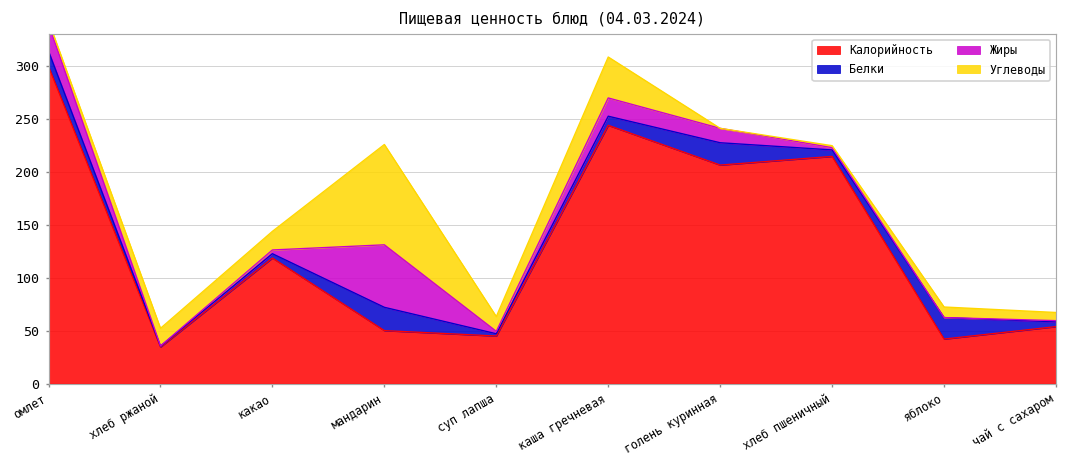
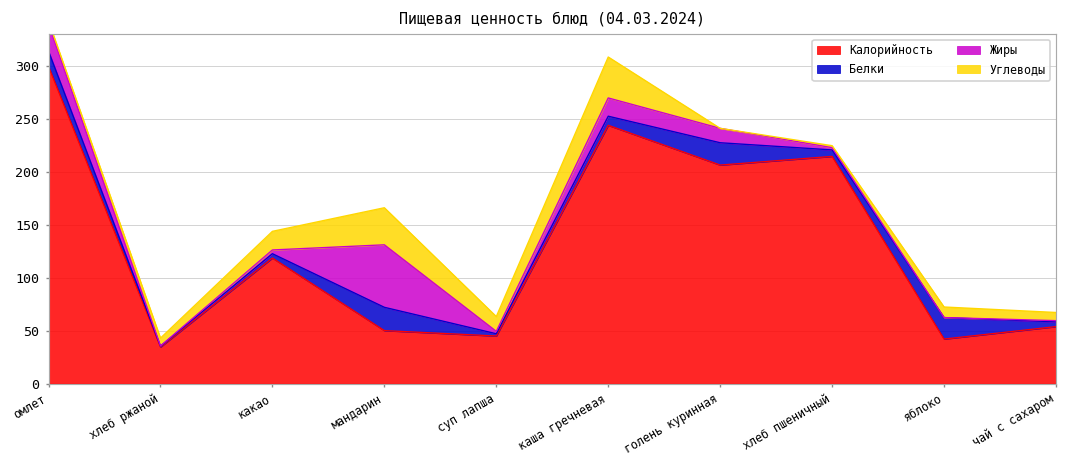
  {
    "Калорийность": {
      "омлет": 300,
      "какао": 120,
      "мандарин": 50,
      "каша гречневая": 240,
      "голень куринная": 210,
      "хлеб пшеничный": 210,
      "яблоко": 40,
      "чай с сахаром": 50
    },
    "Белки": {
      "омлет": 10,
      "какао": 0,
      "мандарин": 20,
      "каша гречневая": 10,
      "голень куринная": 20
    },
    "Жиры": {
      "какао": 0,
      "мандарин": 60,
      "каша гречневая": 20
    },
    "Углеводы": {
-     "хлеб ржаной": 20,
+     "хлеб ржаной": 10,
      "какао": 20,
-     "мандарин": 90,
+     "мандарин": 40,
      "суп лапша": 10,
      "каша гречневая": 40,
      "яблоко": 10,
      "чай с сахаром": 10
    }
  }
